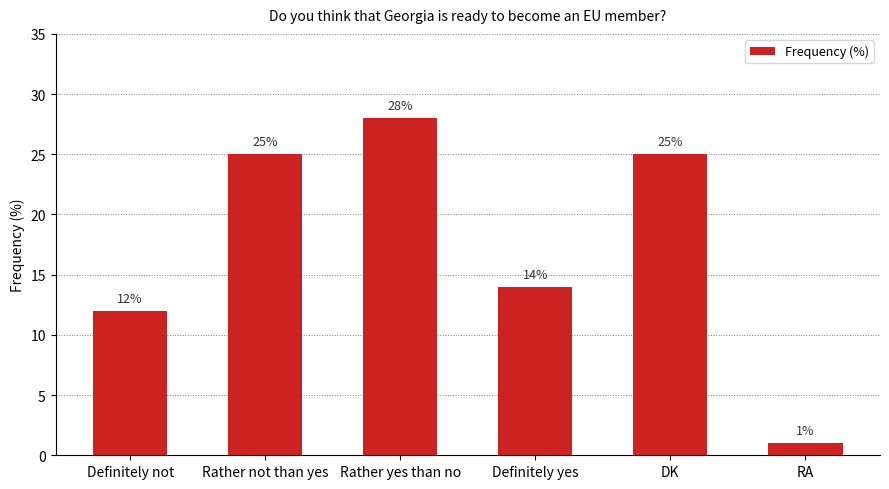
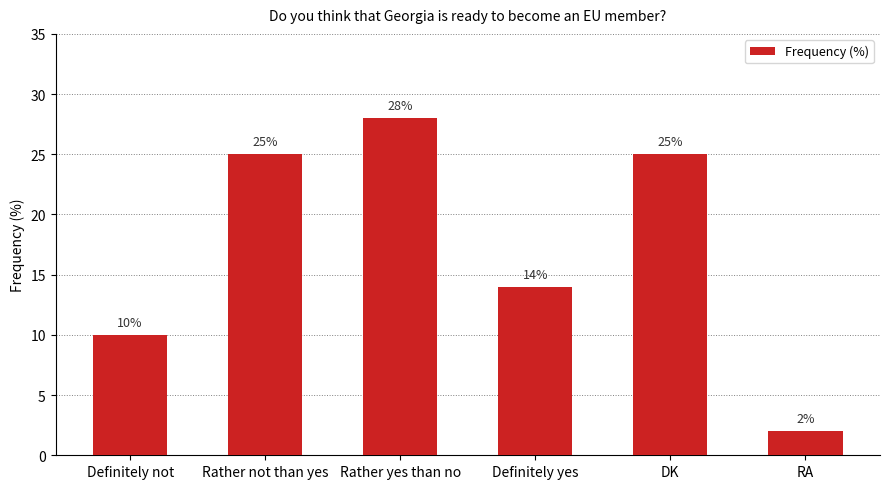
  {
-   "Definitely not": "12%",
+   "Definitely not": "10%",
    "Rather not than yes": "25%",
    "Rather yes than no": "28%",
    "Definitely yes": "14%",
    "DK": "25%",
-   "RA": "1%"
+   "RA": "2%"
  }
